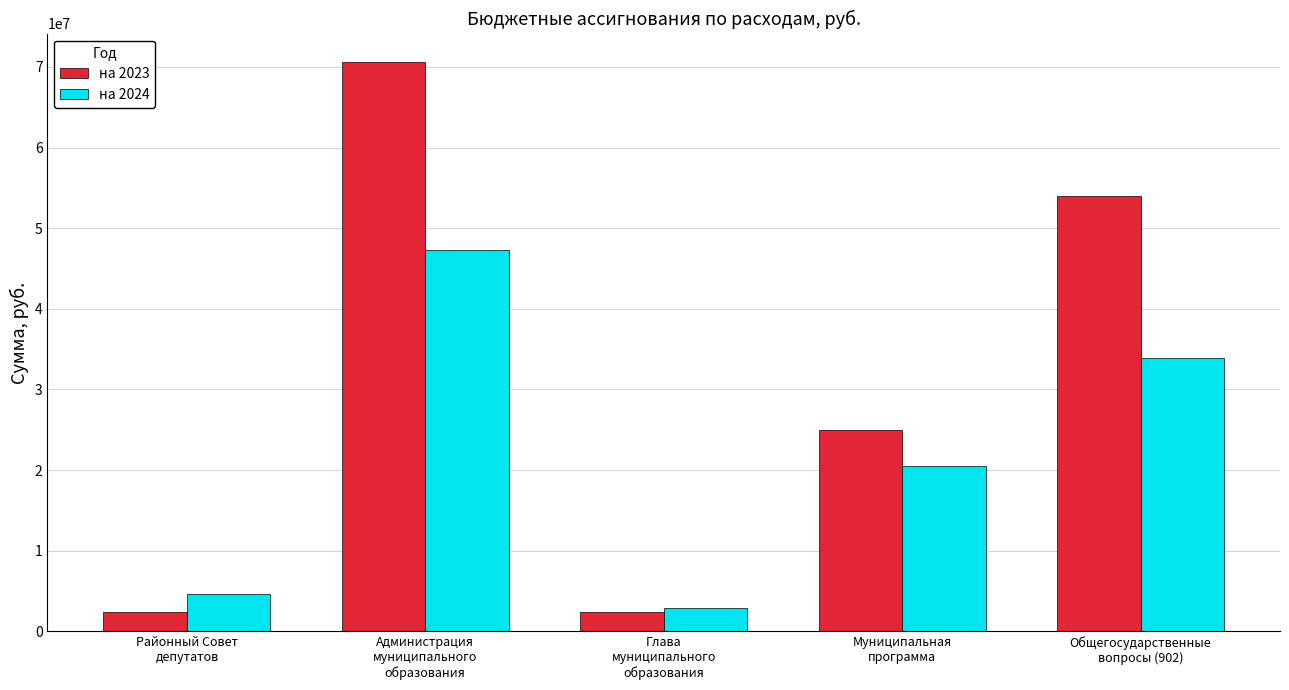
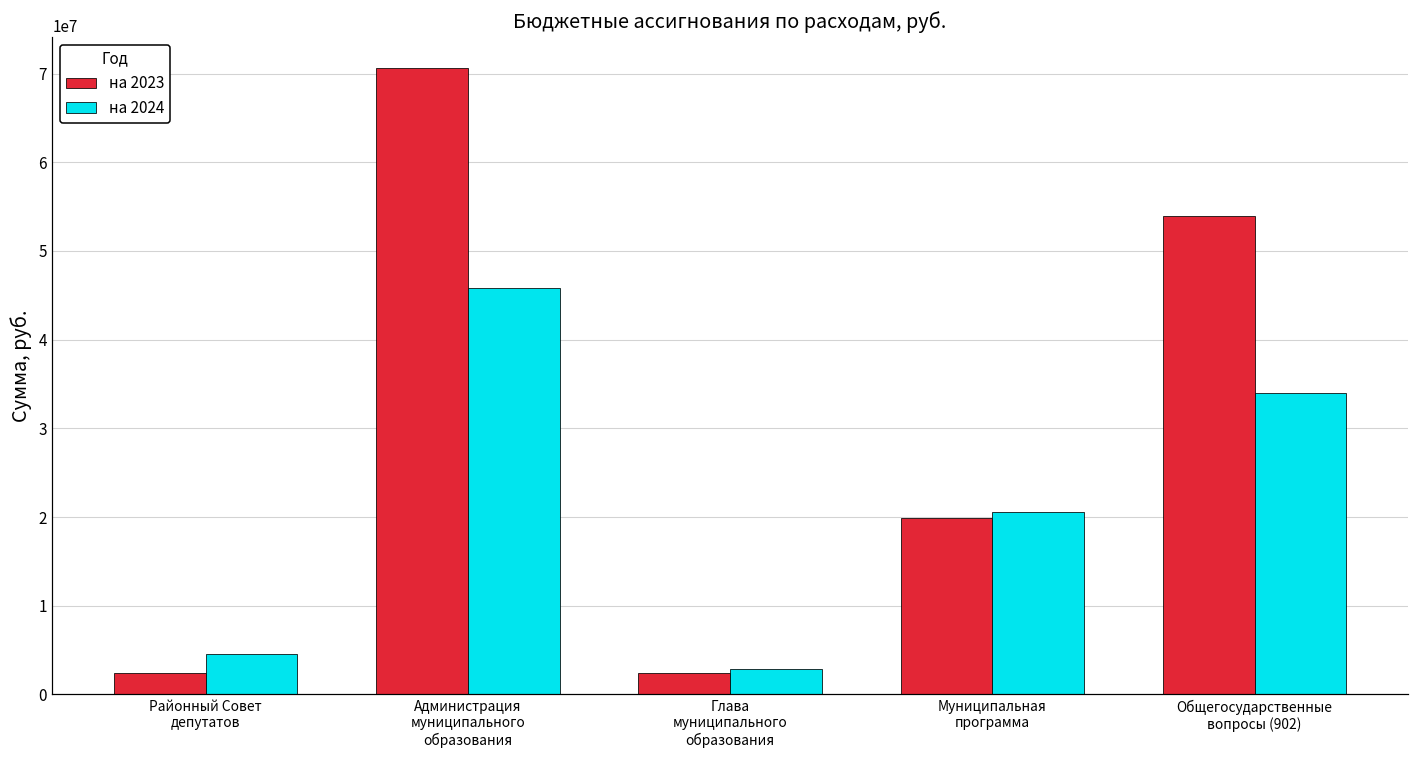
  {
    "на 2023": {
      "Районный Совет депутатов": 2000000,
      "Администрация муниципального образования": 71000000,
      "Глава муниципального образования": 2000000,
-     "Муниципальная программа": 25000000,
+     "Муниципальная программа": 20000000,
      "Общегосударственные вопросы (902)": 54000000
    },
    "на 2024": {
      "Районный Совет депутатов": 5000000,
-     "Администрация муниципального образования": 47000000,
+     "Администрация муниципального образования": 46000000,
      "Глава муниципального образования": 3000000,
      "Муниципальная программа": 21000000,
      "Общегосударственные вопросы (902)": 34000000
    }
  }
